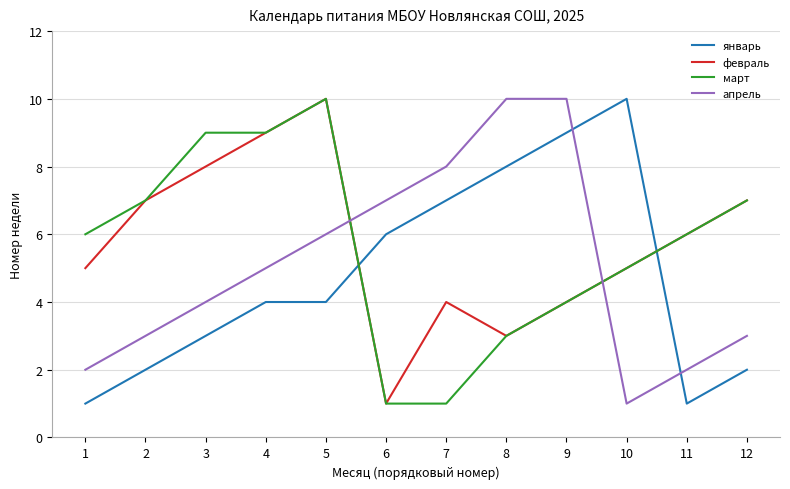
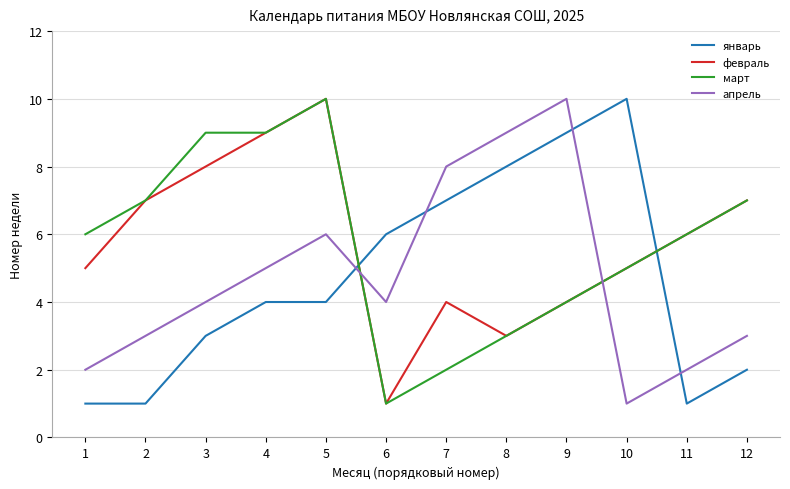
  {
    "январь": {
      "1": 1,
-     "2": 2,
+     "2": 1,
      "3": 3,
      "4": 4,
      "5": 4,
      "6": 6,
      "7": 7,
      "8": 8,
      "9": 9,
      "10": 10,
      "11": 1,
      "12": 2
    },
    "февраль": {
      "1": 5,
      "3": 8,
      "7": 4
    },
    "март": {
      "1": 6,
      "3": 9,
-     "7": 1
+     "7": 2
    },
    "апрель": {
      "1": 2,
      "2": 3,
      "3": 4,
      "4": 5,
      "5": 6,
-     "6": 7,
+     "6": 4,
      "7": 8,
-     "8": 10,
+     "8": 9,
      "9": 10,
      "10": 1,
      "11": 2,
      "12": 3
    }
  }
